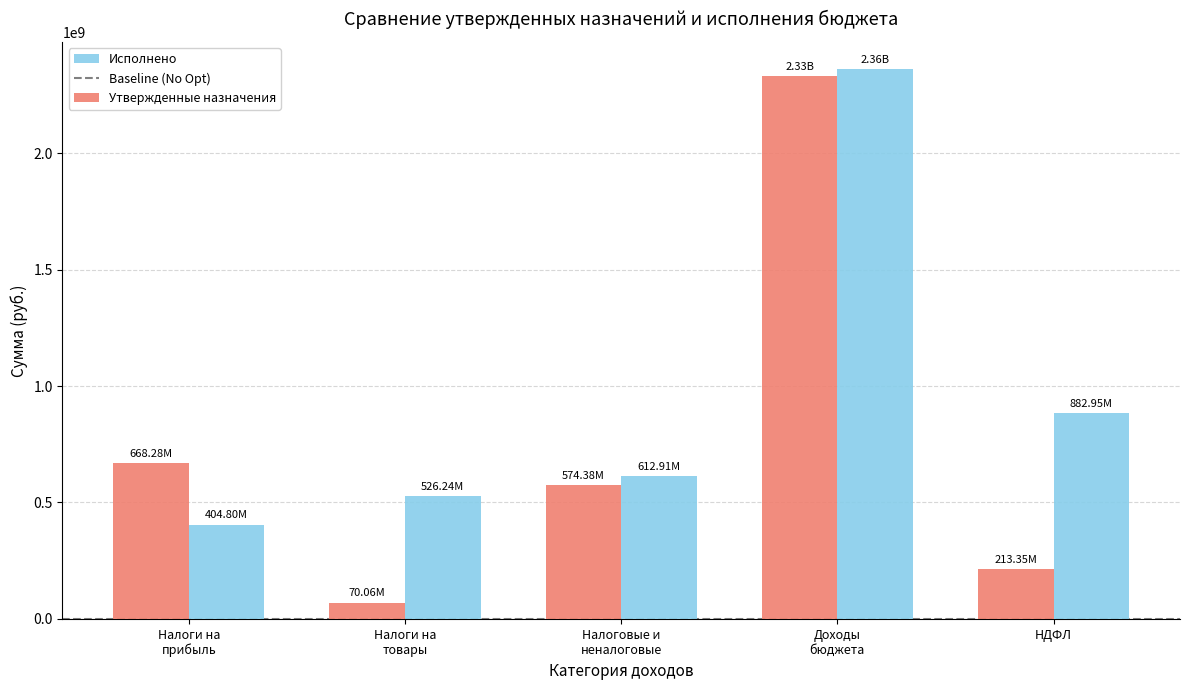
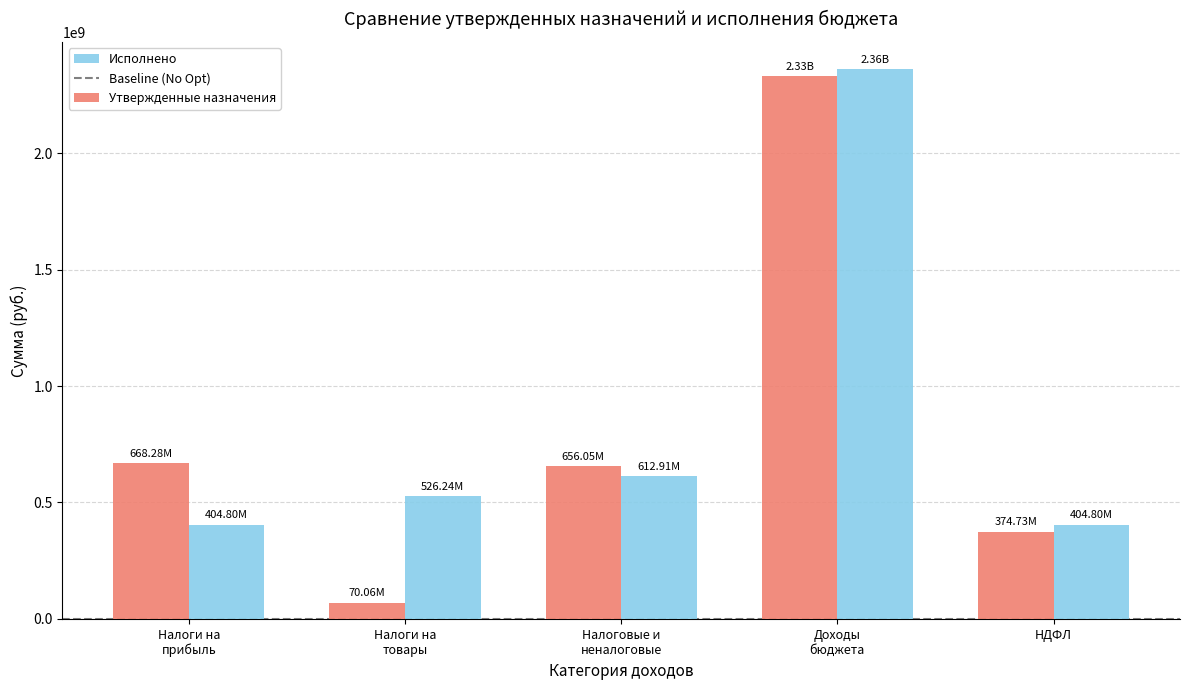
  {
    "Утвержденные назначения": {
      "Налоги на прибыль": "668.28M",
      "Налоги на товары": "70.06M",
-     "Налоговые и неналоговые": "574.38M",
+     "Налоговые и неналоговые": "656.05M",
      "Доходы бюджета": "2.33B",
-     "НДФЛ": "213.35M"
+     "НДФЛ": "374.73M"
    },
    "Исполнено": {
      "Налоги на прибыль": "404.80M",
      "Налоги на товары": "526.24M",
      "Налоговые и неналоговые": "612.91M",
      "Доходы бюджета": "2.36B",
-     "НДФЛ": "882.95M"
+     "НДФЛ": "404.80M"
    }
  }
